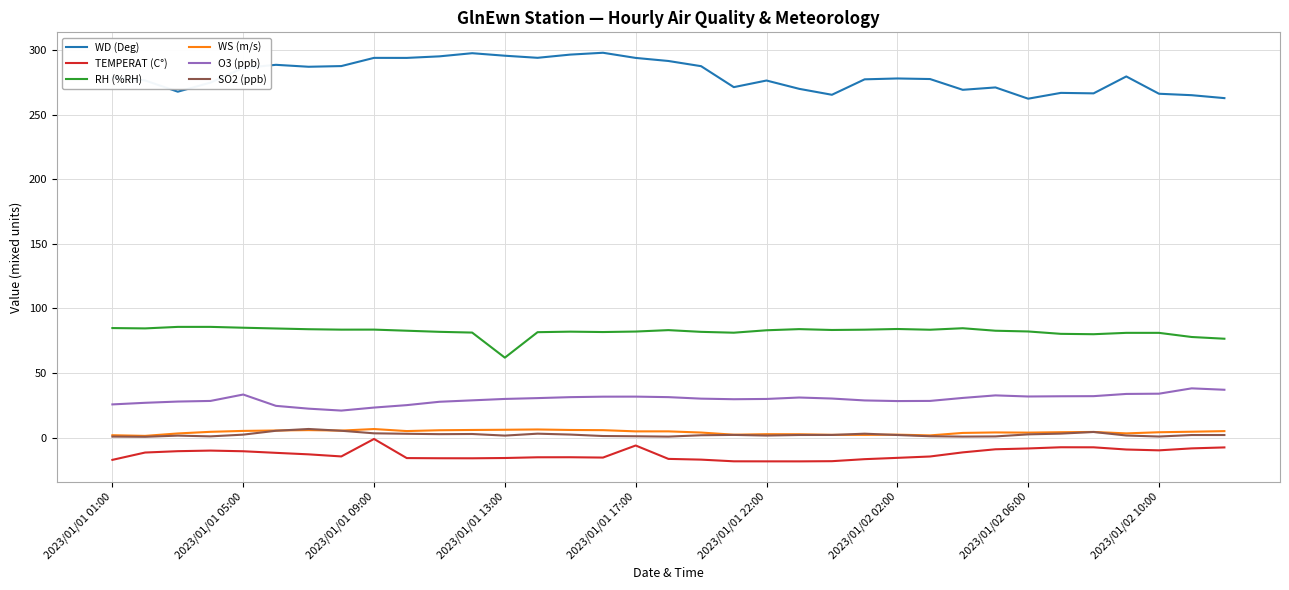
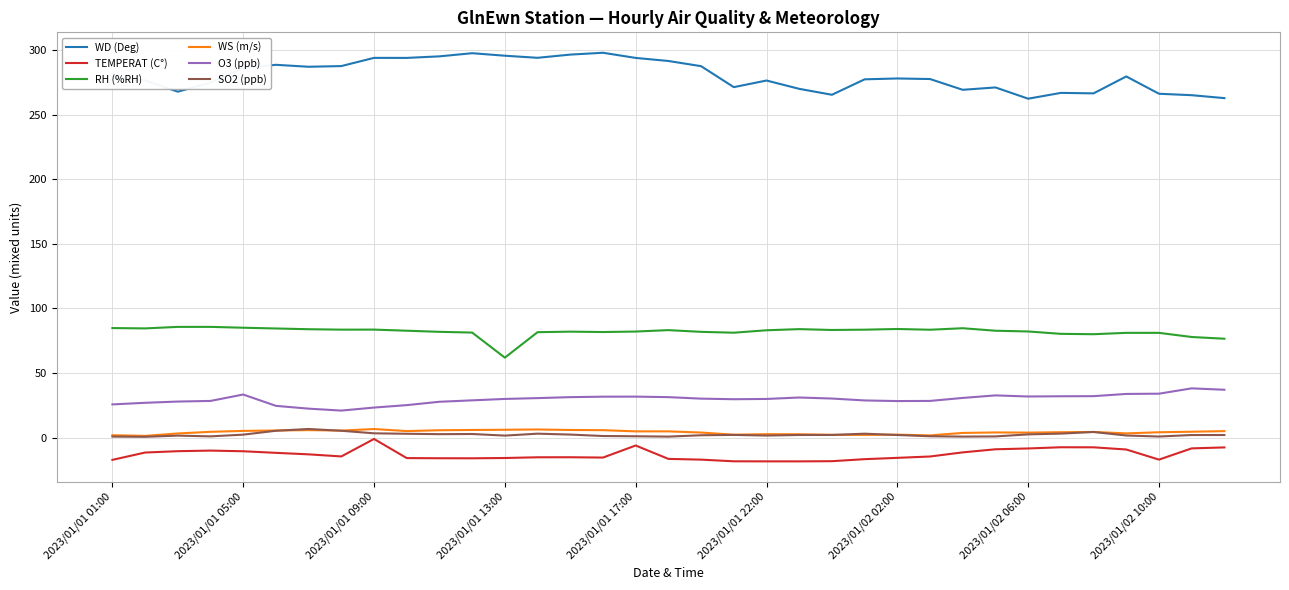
  {
    "WD (Deg)": {
      "2023/01/01 09:00": 294,
      "2023/01/01 13:00": 296,
      "2023/01/01 17:00": 294,
      "2023/01/01 22:00": 276,
      "2023/01/02 02:00": 278,
      "2023/01/02 06:00": 262,
      "2023/01/02 10:00": 266
    },
    "TEMPERAT (C°)": {
      "2023/01/01 01:00": -17,
      "2023/01/01 05:00": -11,
      "2023/01/01 09:00": -1,
      "2023/01/01 13:00": -16,
      "2023/01/01 17:00": -6,
      "2023/01/01 22:00": -18,
      "2023/01/02 02:00": -16,
      "2023/01/02 06:00": -8,
-     "2023/01/02 10:00": -10
+     "2023/01/02 10:00": -17
    },
    "RH (%RH)": {
      "2023/01/01 01:00": 85,
      "2023/01/01 05:00": 85,
      "2023/01/01 09:00": 84,
      "2023/01/01 13:00": 62,
      "2023/01/01 17:00": 82,
      "2023/01/01 22:00": 83,
      "2023/01/02 02:00": 84,
      "2023/01/02 06:00": 82,
      "2023/01/02 10:00": 81
    },
    "WS (m/s)": {
      "2023/01/01 05:00": 5,
      "2023/01/01 09:00": 7,
      "2023/01/01 13:00": 6,
      "2023/01/01 17:00": 5,
      "2023/01/02 10:00": 4
    },
    "O3 (ppb)": {
      "2023/01/01 01:00": 26,
      "2023/01/01 05:00": 33,
      "2023/01/01 09:00": 23,
      "2023/01/01 13:00": 30,
      "2023/01/01 17:00": 32,
      "2023/01/01 22:00": 30,
      "2023/01/02 02:00": 28,
      "2023/01/02 06:00": 32,
      "2023/01/02 10:00": 34
    },
    "SO2 (ppb)": {
      "2023/01/01 05:00": 2,
      "2023/01/01 09:00": 3,
      "2023/01/01 13:00": 2,
      "2023/01/01 17:00": 1,
      "2023/01/02 10:00": 1
    }
  }
